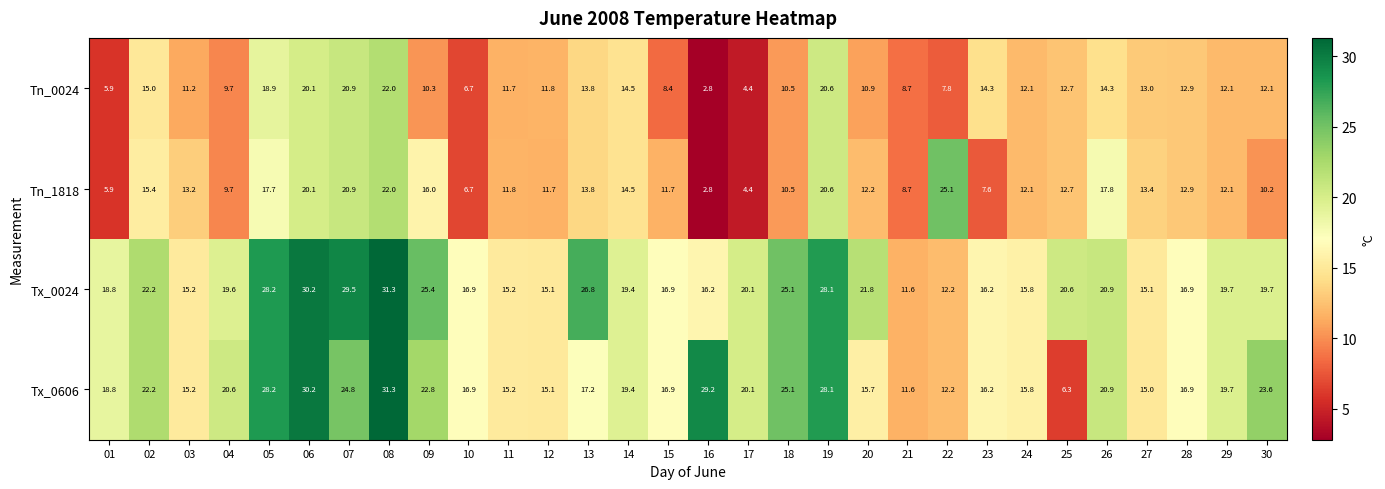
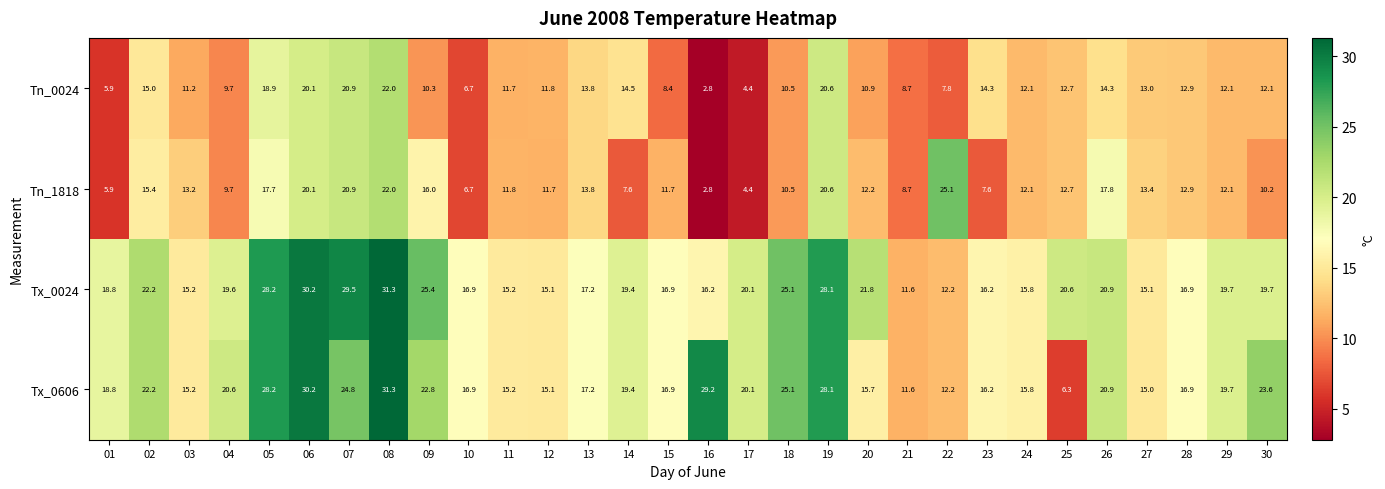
  {
    "Tn_0024": {
      "01": 5.9,
      "02": 15.0,
      "03": 11.2,
      "04": 9.7,
      "05": 18.9,
      "06": 20.1,
      "07": 20.9,
      "08": 22.0,
      "09": 10.3,
      "10": 6.7,
      "11": 11.7,
      "12": 11.8,
      "13": 13.8,
      "14": 14.5,
      "15": 8.4,
      "16": 2.8,
      "17": 4.4,
      "18": 10.5,
      "19": 20.6,
      "20": 10.9,
      "21": 8.7,
      "22": 7.8,
      "23": 14.3,
      "24": 12.1,
      "25": 12.7,
      "26": 14.3,
      "27": 13.0,
      "28": 12.9,
      "29": 12.1,
      "30": 12.1
    },
    "Tn_1818": {
      "01": 5.9,
      "02": 15.4,
      "03": 13.2,
      "04": 9.7,
      "05": 17.7,
      "06": 20.1,
      "07": 20.9,
      "08": 22.0,
      "09": 16.0,
      "10": 6.7,
      "11": 11.8,
      "12": 11.7,
      "13": 13.8,
-     "14": 14.5,
+     "14": 7.6,
      "15": 11.7,
      "16": 2.8,
      "17": 4.4,
      "18": 10.5,
      "19": 20.6,
      "20": 12.2,
      "21": 8.7,
      "22": 25.1,
      "23": 7.6,
      "24": 12.1,
      "25": 12.7,
      "26": 17.8,
      "27": 13.4,
      "28": 12.9,
      "29": 12.1,
      "30": 10.2
    },
    "Tx_0024": {
      "01": 18.8,
      "02": 22.2,
      "03": 15.2,
      "04": 19.6,
      "05": 28.2,
      "06": 30.2,
      "07": 29.5,
      "08": 31.3,
      "09": 25.4,
      "10": 16.9,
      "11": 15.2,
      "12": 15.1,
-     "13": 26.8,
+     "13": 17.2,
      "14": 19.4,
      "15": 16.9,
      "16": 16.2,
      "17": 20.1,
      "18": 25.1,
      "19": 28.1,
      "20": 21.8,
      "21": 11.6,
      "22": 12.2,
      "23": 16.2,
      "24": 15.8,
      "25": 20.6,
      "26": 20.9,
      "27": 15.1,
      "28": 16.9,
      "29": 19.7,
      "30": 19.7
    },
    "Tx_0606": {
      "01": 18.8,
      "02": 22.2,
      "03": 15.2,
      "04": 20.6,
      "05": 28.2,
      "06": 30.2,
      "07": 24.8,
      "08": 31.3,
      "09": 22.8,
      "10": 16.9,
      "11": 15.2,
      "12": 15.1,
      "13": 17.2,
      "14": 19.4,
      "15": 16.9,
      "16": 29.2,
      "17": 20.1,
      "18": 25.1,
      "19": 28.1,
      "20": 15.7,
      "21": 11.6,
      "22": 12.2,
      "23": 16.2,
      "24": 15.8,
      "25": 6.3,
      "26": 20.9,
      "27": 15.0,
      "28": 16.9,
      "29": 19.7,
      "30": 23.6
    }
  }
